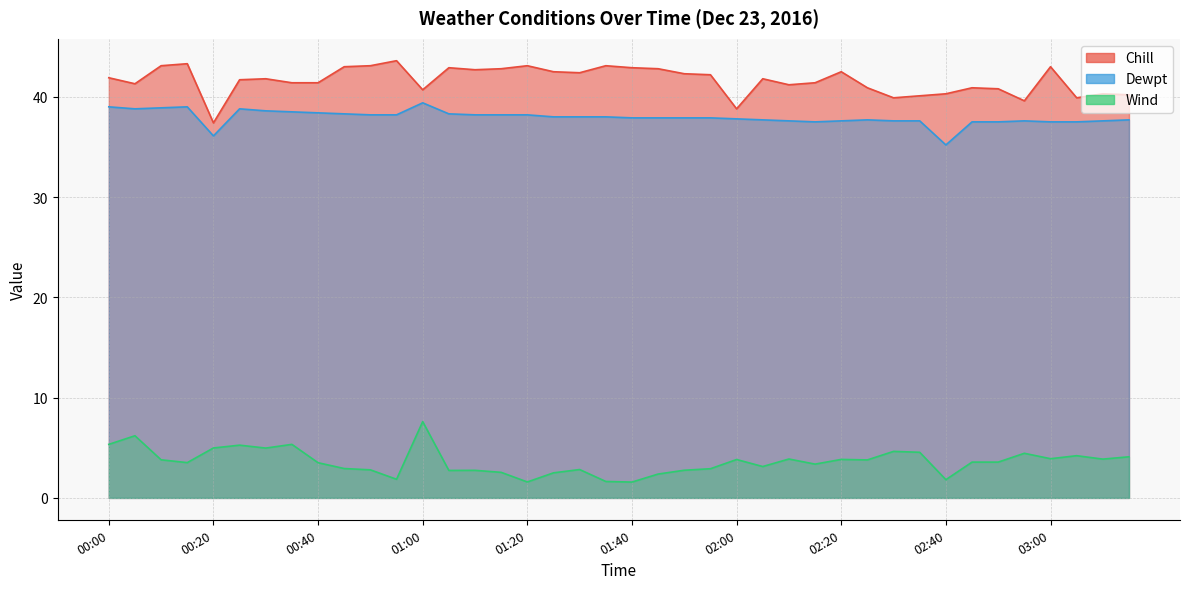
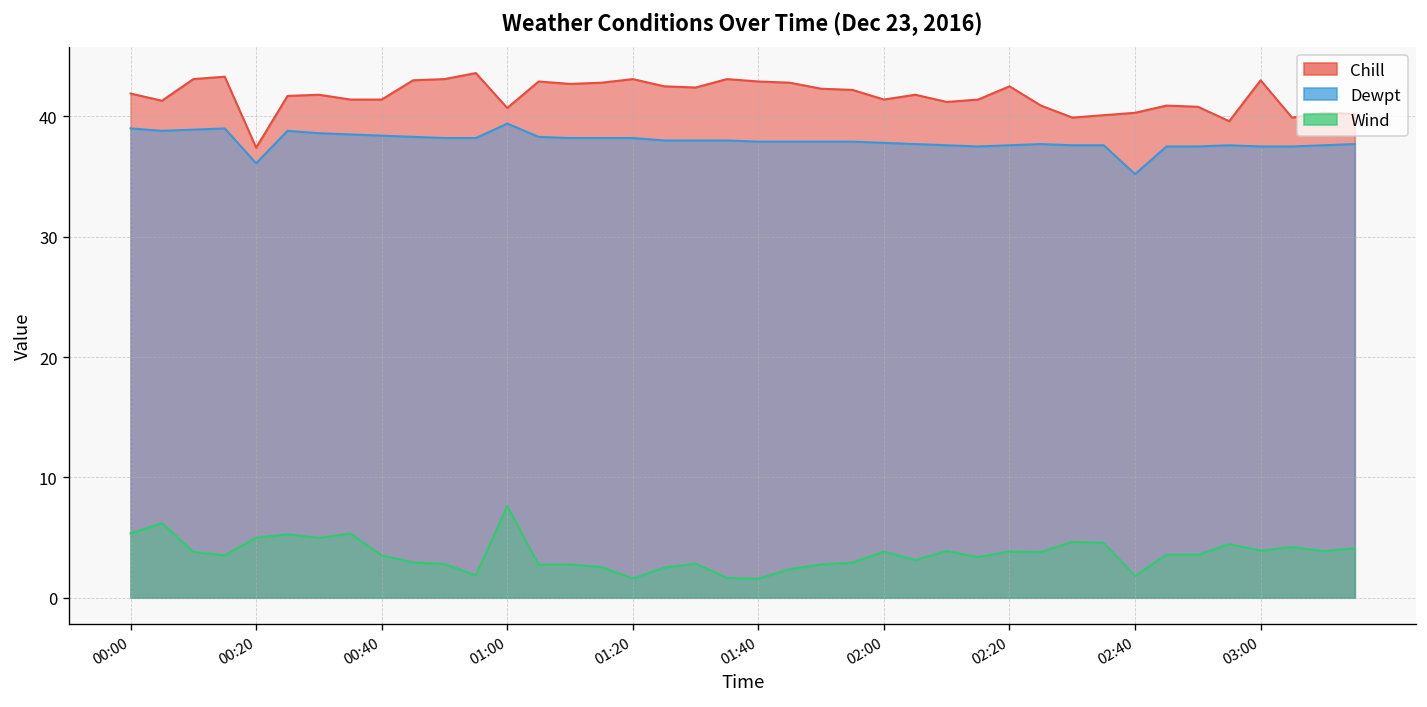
  {
    "Chill": {
      "00:00": 41.9,
      "00:20": 37.4,
      "00:40": 41.4,
      "01:00": 40.7,
      "01:20": 43.1,
      "01:40": 42.9,
-     "02:00": 38.8,
+     "02:00": 41.4,
      "02:20": 42.5,
      "02:40": 40.3,
      "03:00": 43.0
    },
    "Dewpt": {
      "00:00": 39.0,
      "00:20": 36.1,
      "00:40": 38.4,
      "01:00": 39.4,
      "01:20": 38.2,
      "01:40": 37.9,
      "02:00": 37.8,
      "02:20": 37.6,
      "02:40": 35.2,
      "03:00": 37.5
    },
    "Wind": {
      "00:00": 5.3,
      "00:20": 5.0,
      "00:40": 3.5,
      "01:00": 7.6,
      "01:20": 1.6,
      "01:40": 1.6,
      "02:00": 3.8,
      "02:20": 3.8,
      "02:40": 1.8,
      "03:00": 3.9
    }
  }
